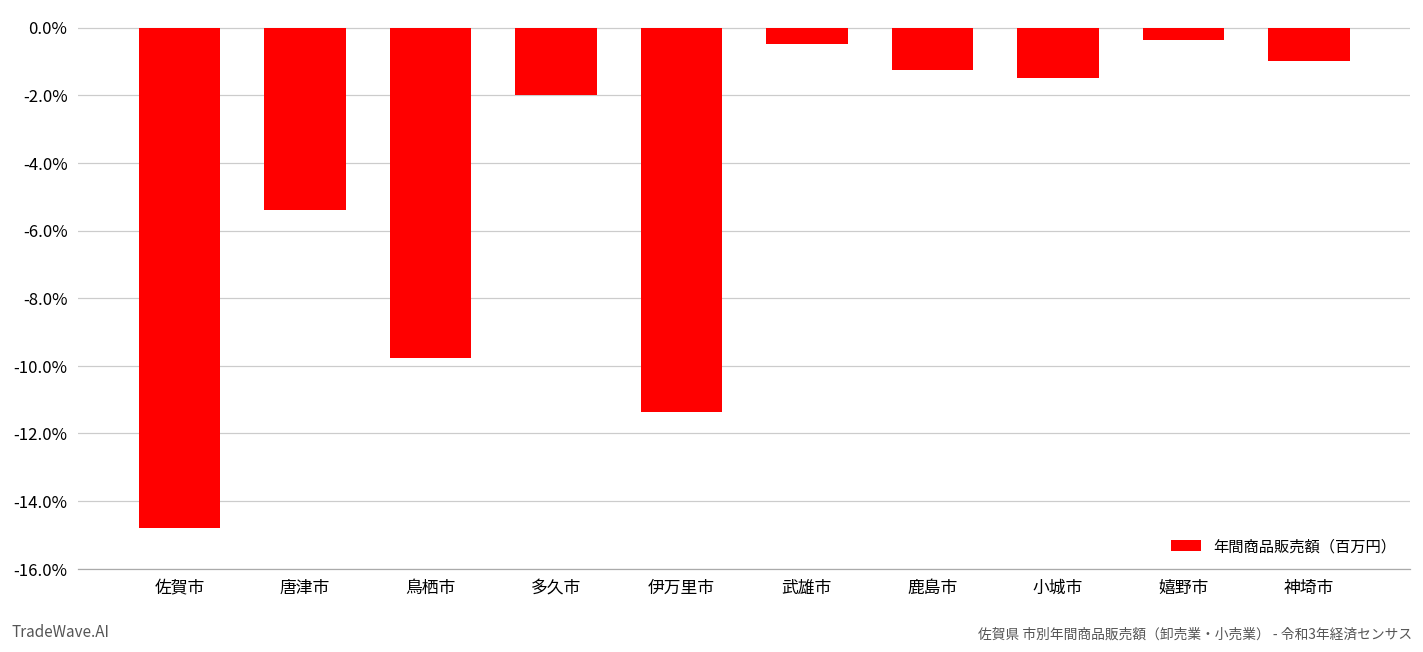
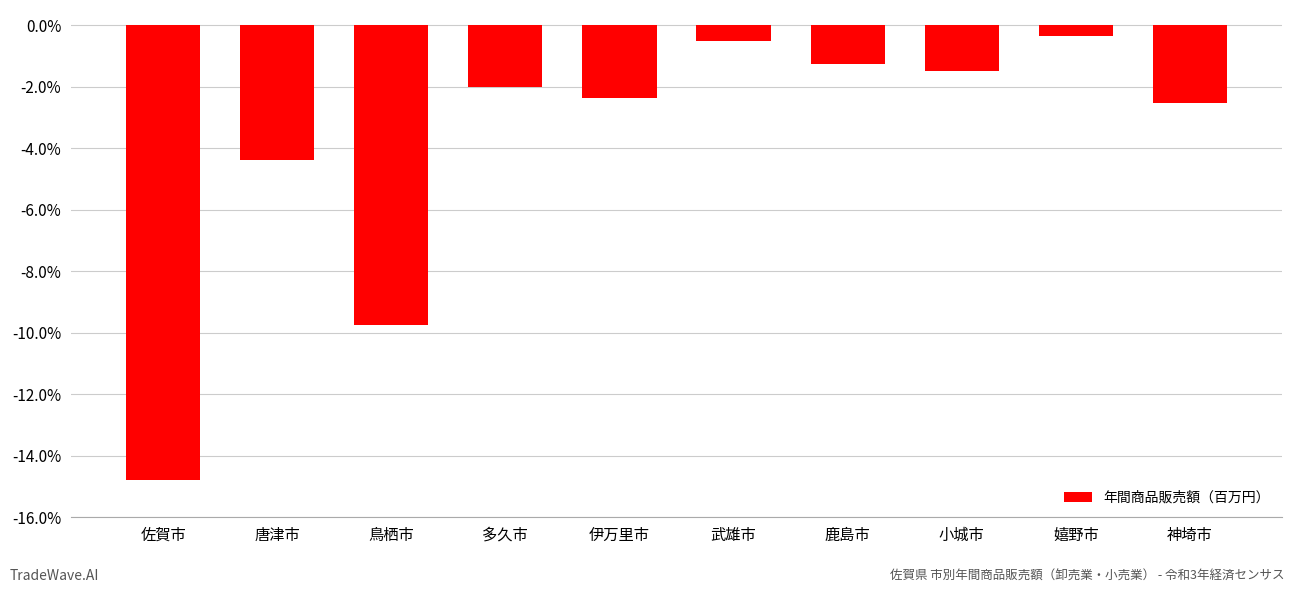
  {
    "佐賀市": "-14.8%",
-   "唐津市": "-5.4%",
+   "唐津市": "-4.4%",
    "鳥栖市": "-9.8%",
    "多久市": "-2.0%",
-   "伊万里市": "-11.4%",
+   "伊万里市": "-2.4%",
    "武雄市": "-0.5%",
    "鹿島市": "-1.3%",
    "小城市": "-1.5%",
    "嬉野市": "-0.4%",
-   "神埼市": "-1.0%"
+   "神埼市": "-2.5%"
  }
